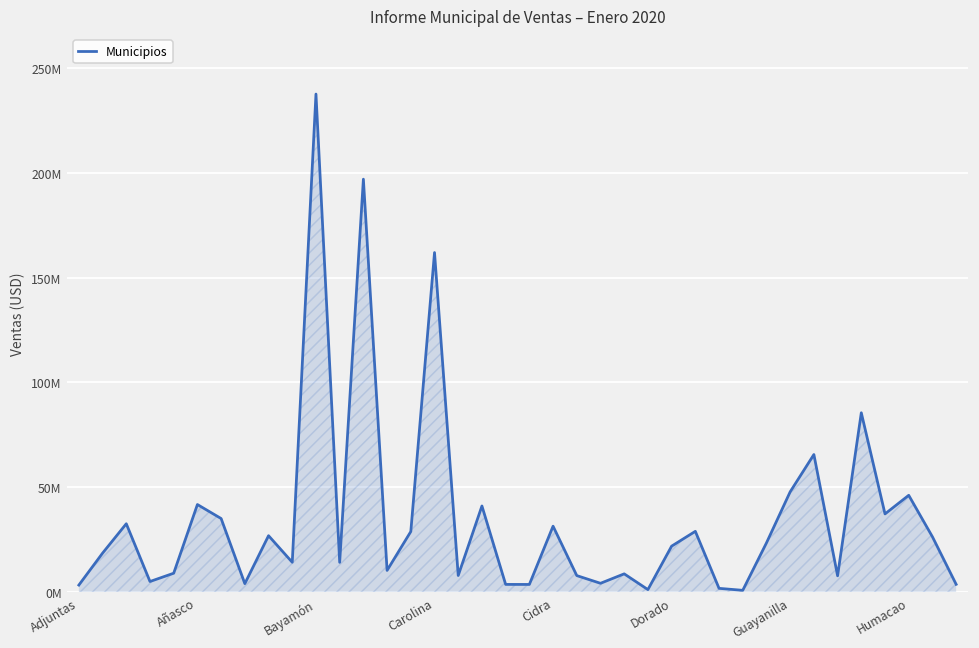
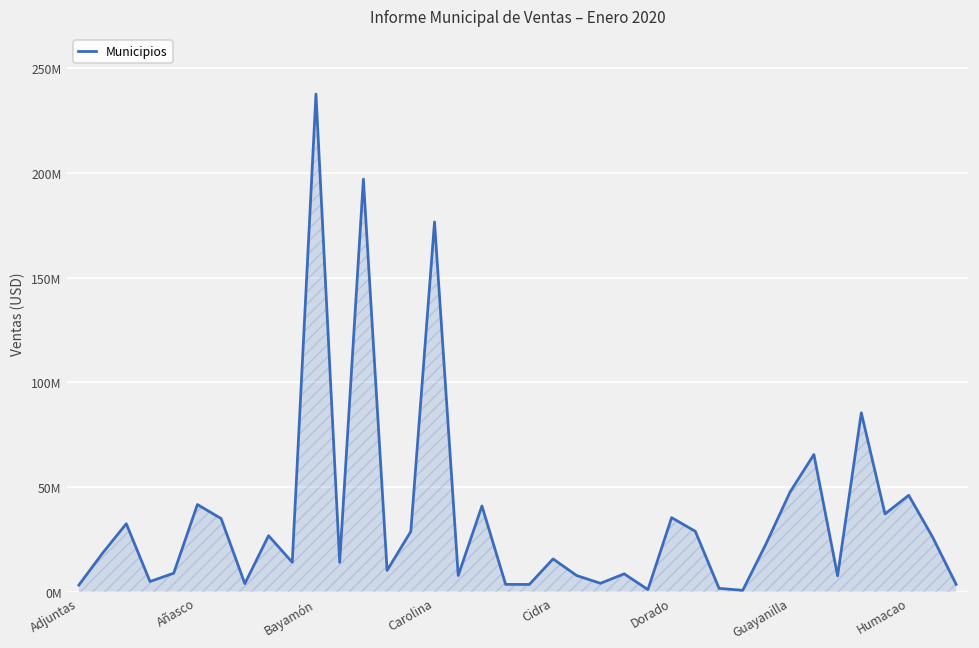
  {
    "Adjuntas": 3000000,
    "Añasco": 42000000,
    "Bayamón": 238000000,
-   "Carolina": 162000000,
-   "Cidra": 31000000,
-   "Dorado": 22000000,
+   "Carolina": 177000000,
+   "Cidra": 16000000,
+   "Dorado": 35000000,
    "Guayanilla": 48000000,
    "Humacao": 46000000
  }
